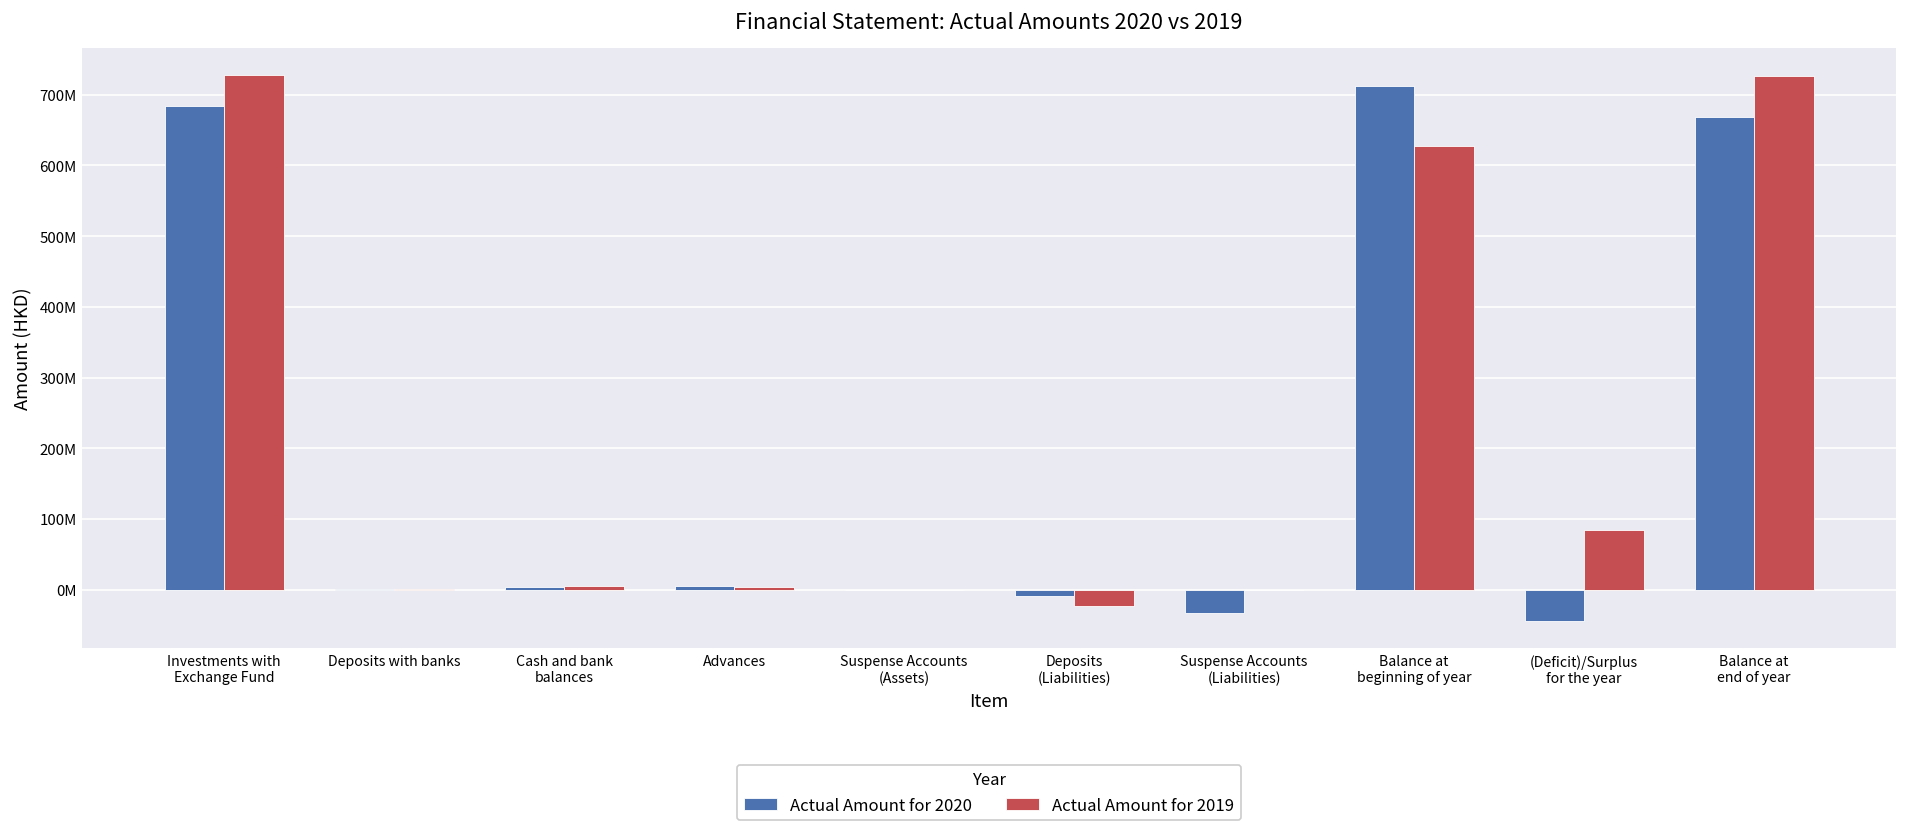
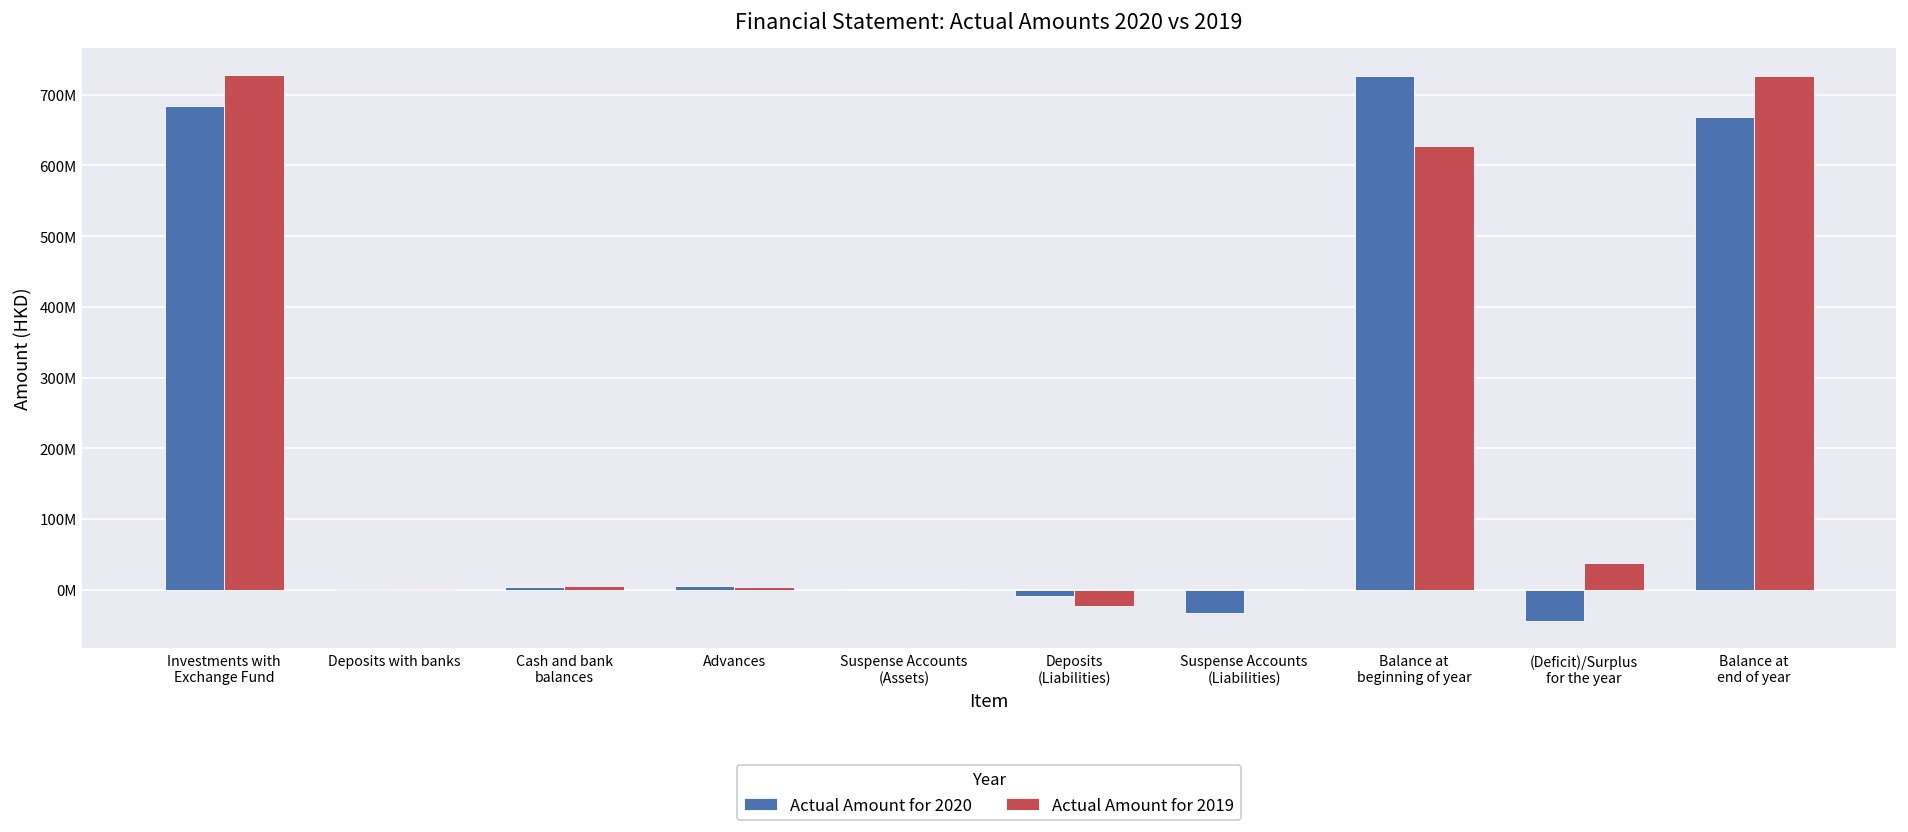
  {
    "Actual Amount for 2020": {
      "Investments with Exchange Fund": 680000000,
      "Advances": 0,
      "Deposits (Liabilities)": -10000000,
      "Suspense Accounts (Liabilities)": -30000000,
-     "Balance at beginning of year": 710000000,
+     "Balance at beginning of year": 730000000,
      "(Deficit)/Surplus for the year": -40000000,
      "Balance at end of year": 670000000
    },
    "Actual Amount for 2019": {
      "Investments with Exchange Fund": 730000000,
      "Cash and bank balances": 0,
      "Deposits (Liabilities)": -20000000,
      "Balance at beginning of year": 630000000,
-     "(Deficit)/Surplus for the year": 80000000,
+     "(Deficit)/Surplus for the year": 40000000,
      "Balance at end of year": 730000000
    }
  }
